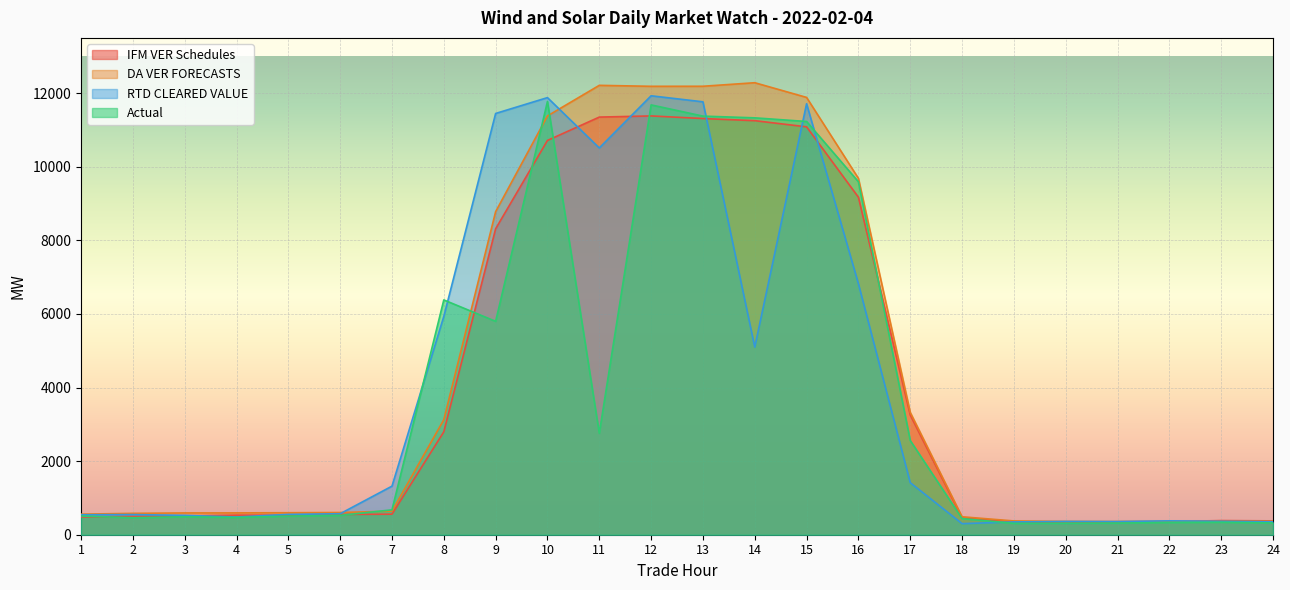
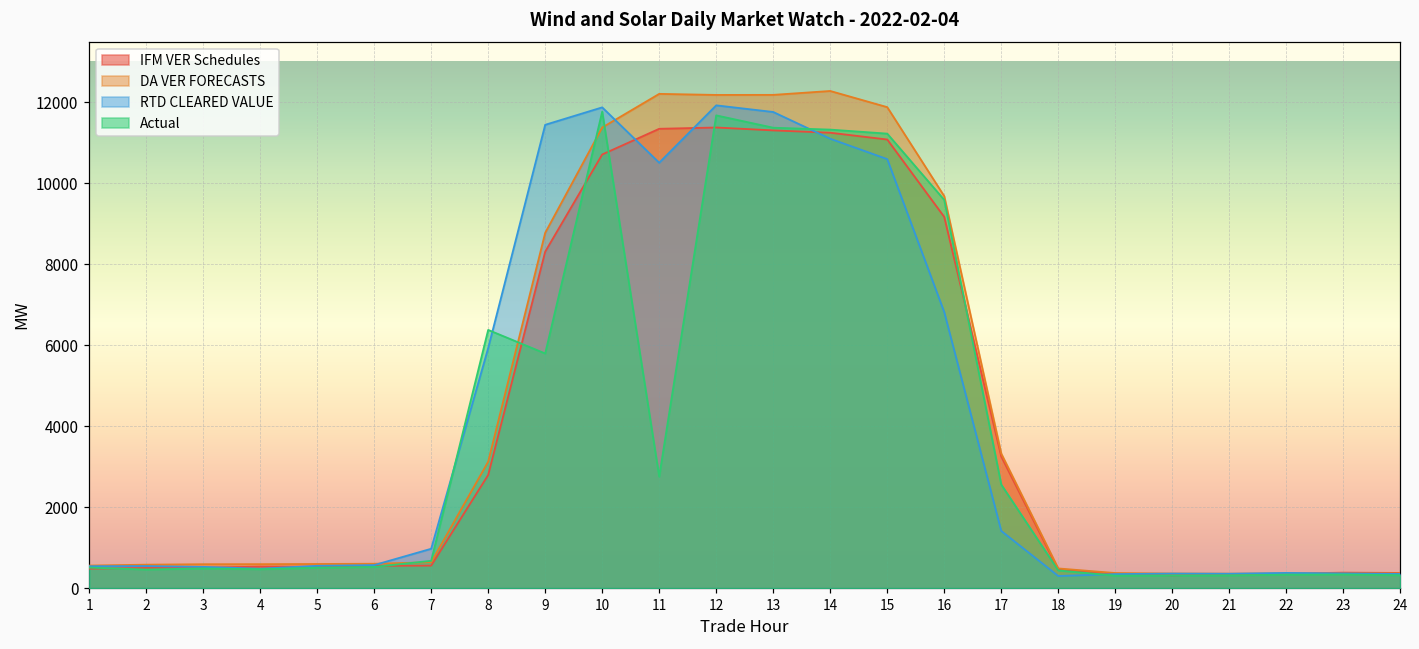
  {
    "RTD CLEARED VALUE": {
-     "7": 1300,
+     "7": 1000,
      "8": 5900,
      "9": 11400,
      "10": 11900,
      "11": 10500,
      "12": 11900,
      "13": 11800,
-     "14": 5100,
-     "15": 11700,
+     "14": 11100,
+     "15": 10600,
      "16": 6800,
      "17": 1400,
      "18": 300
    },
    "Actual": {
      "8": 6400,
      "9": 5800,
      "10": 11800,
      "11": 2800,
      "12": 11700,
      "14": 11300,
      "15": 11200,
      "16": 9600,
      "17": 2600
    }
  }
